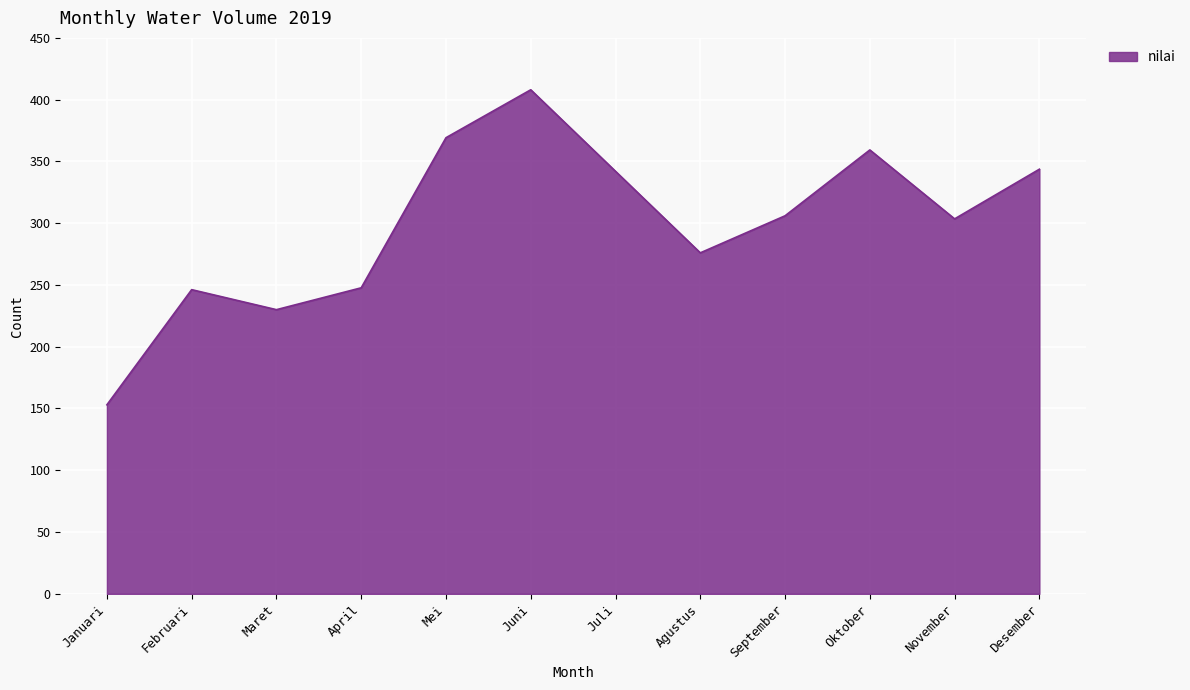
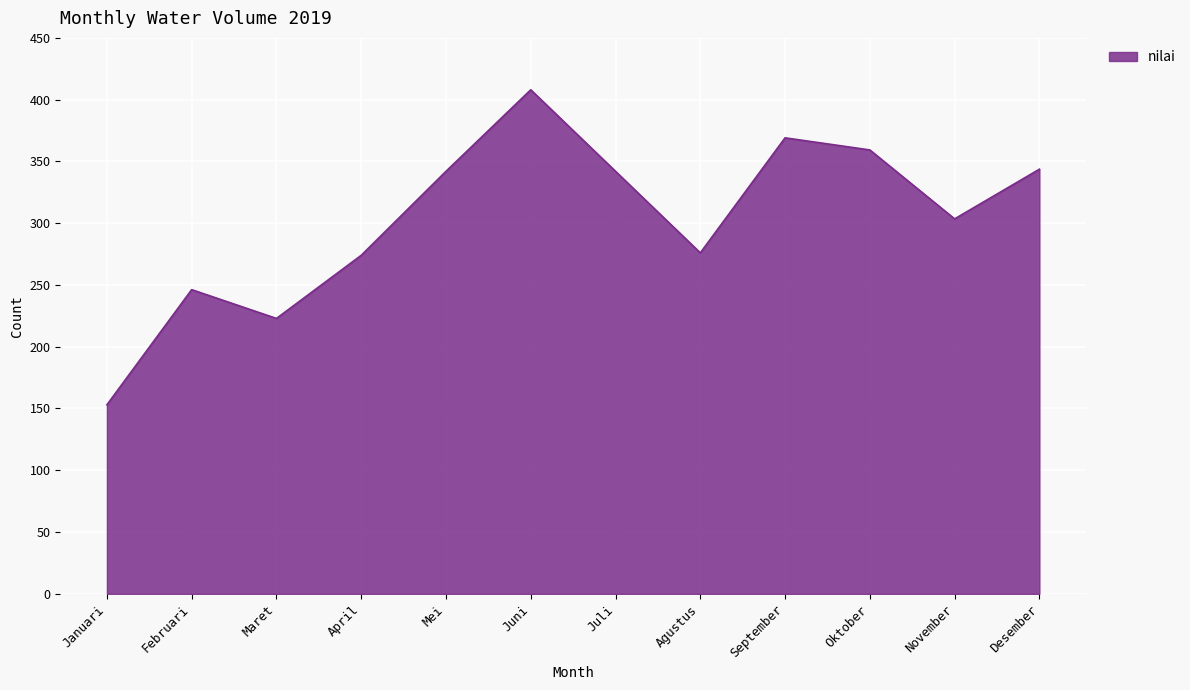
  {
    "Januari": 153,
    "Februari": 246,
-   "Maret": 230,
-   "April": 248,
-   "Mei": 369,
+   "Maret": 223,
+   "April": 274,
+   "Mei": 342,
    "Juni": 408,
    "Juli": 342,
    "Agustus": 276,
-   "September": 306,
+   "September": 369,
    "Oktober": 359,
    "November": 304,
    "Desember": 344
  }
